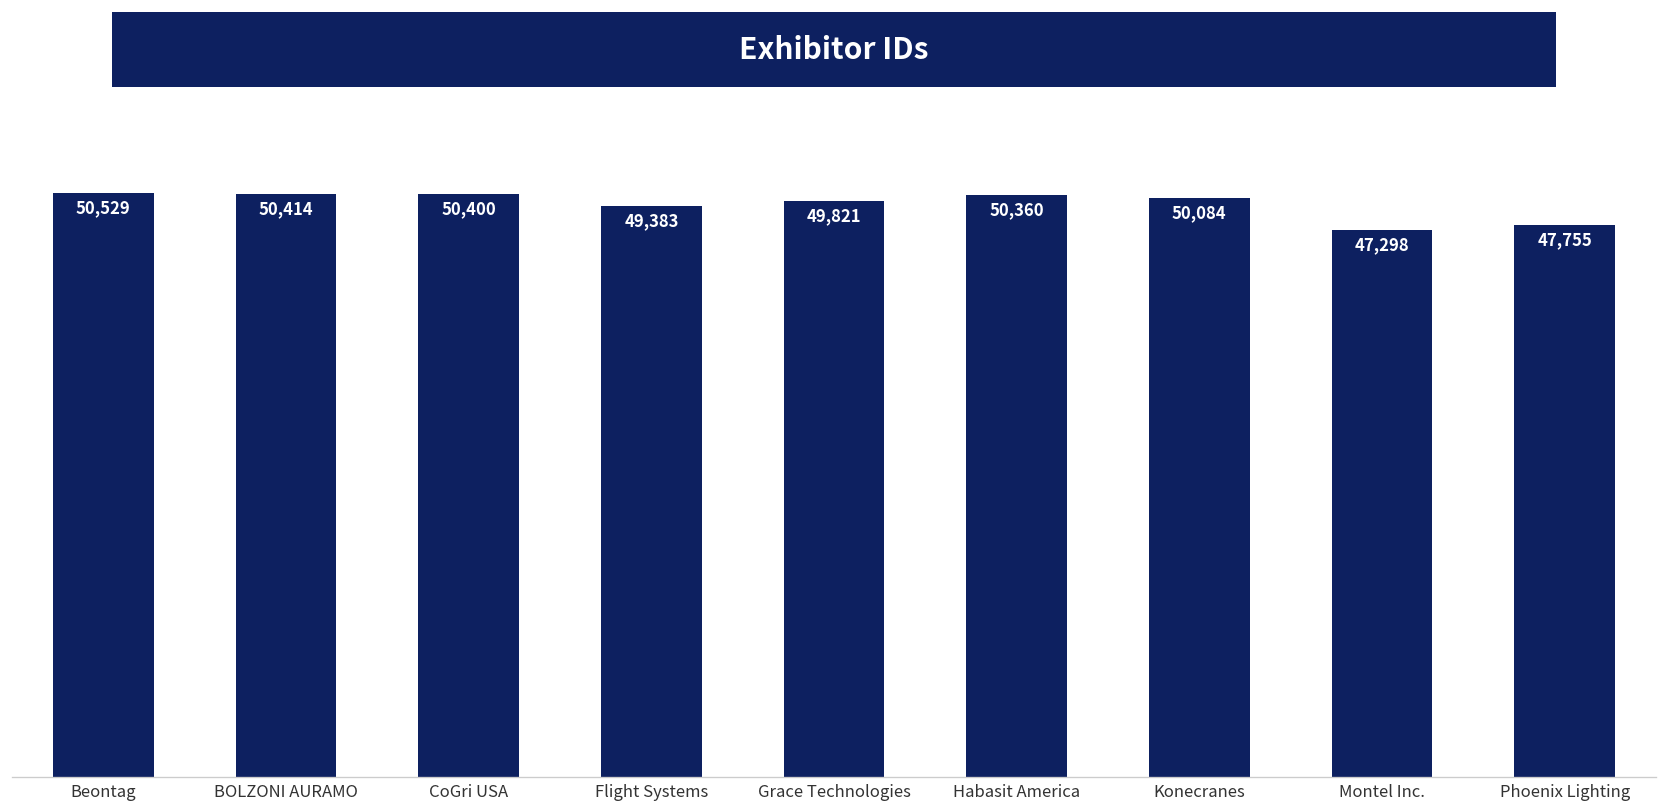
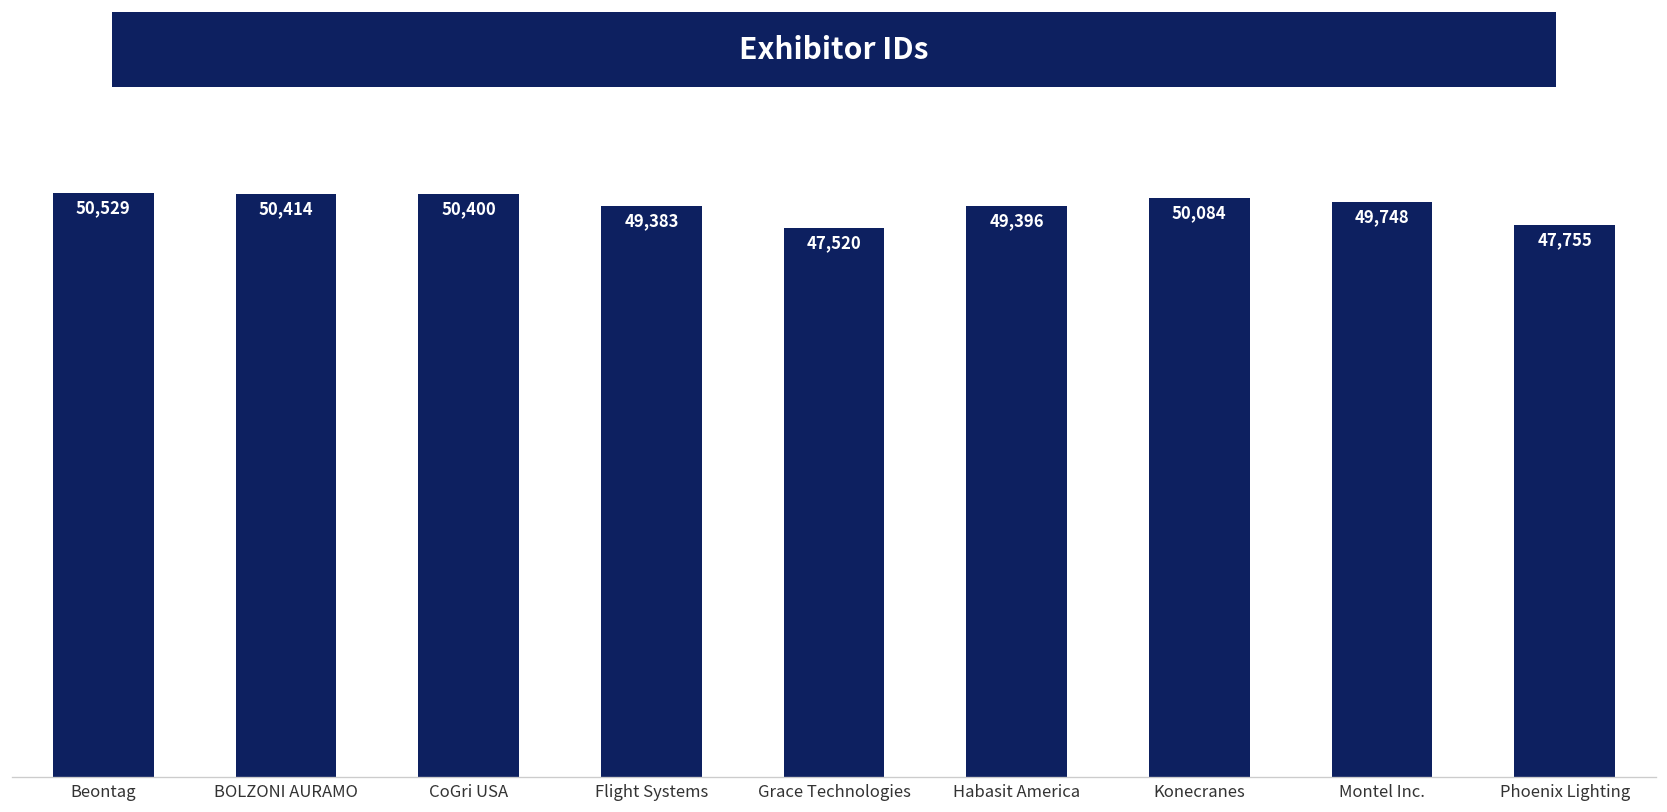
  {
    "Beontag": "50,529",
    "BOLZONI AURAMO": "50,414",
    "CoGri USA": "50,400",
    "Flight Systems": "49,383",
-   "Grace Technologies": "49,821",
-   "Habasit America": "50,360",
+   "Grace Technologies": "47,520",
+   "Habasit America": "49,396",
    "Konecranes": "50,084",
-   "Montel Inc.": "47,298",
+   "Montel Inc.": "49,748",
    "Phoenix Lighting": "47,755"
  }
